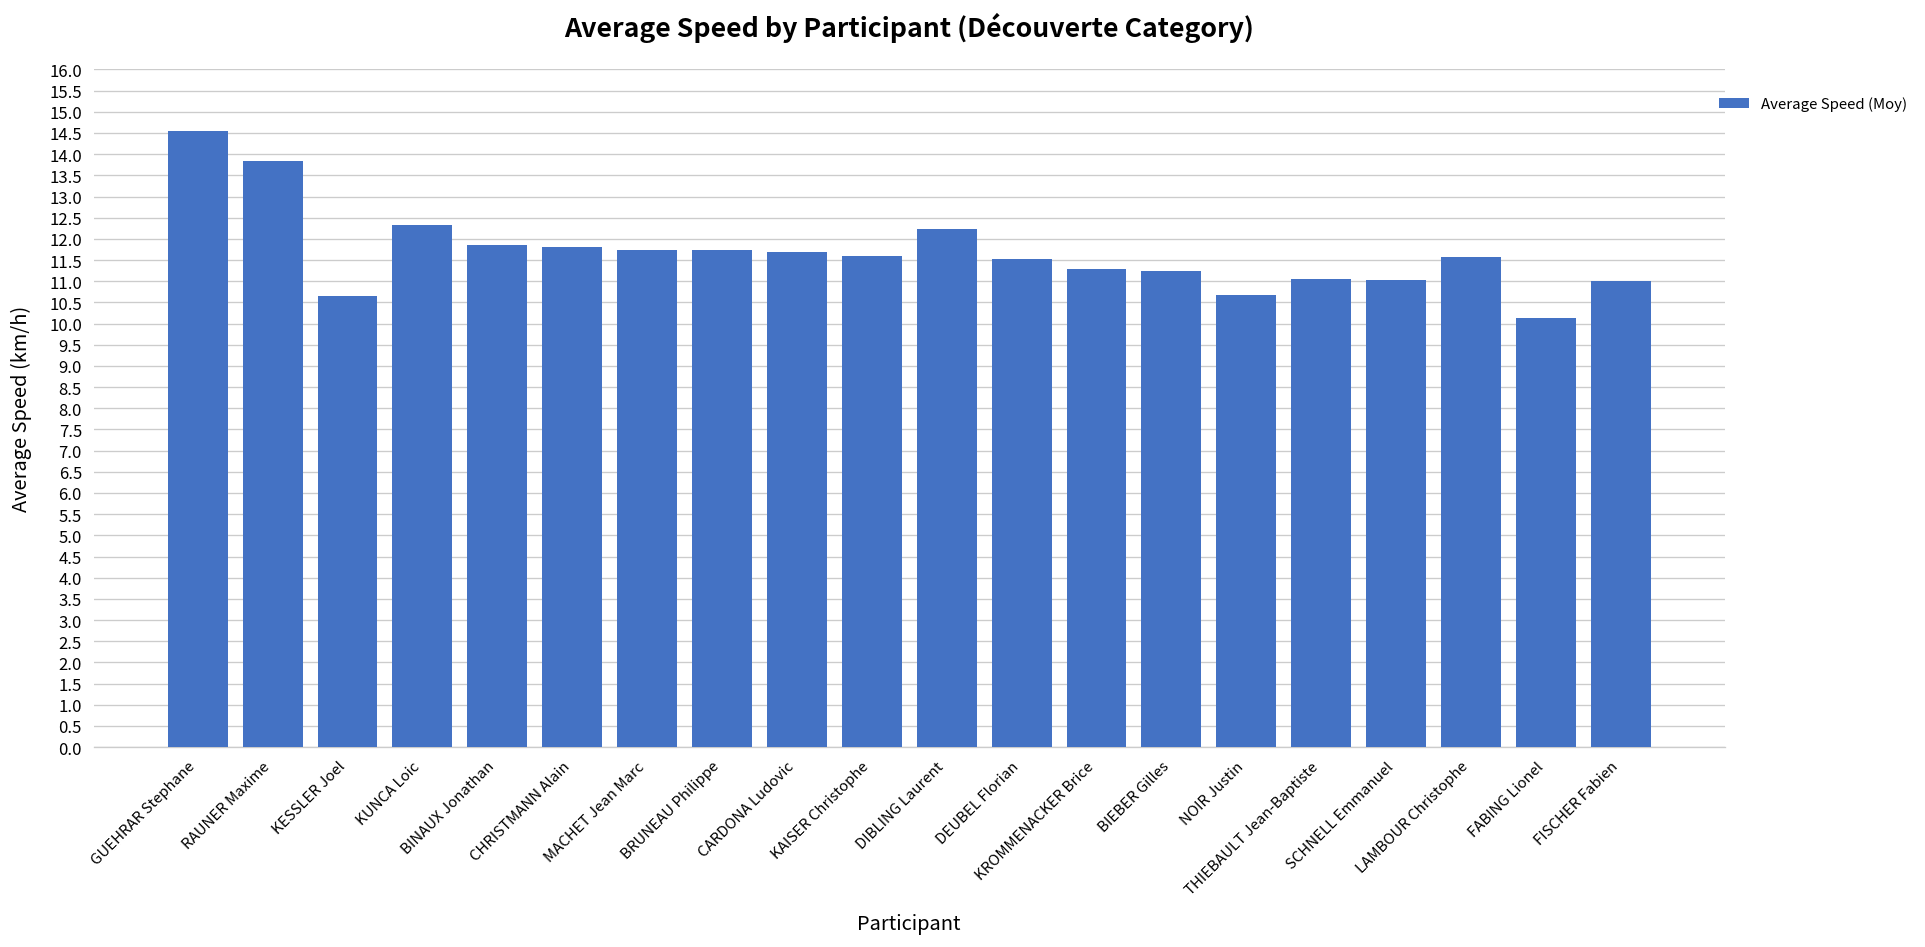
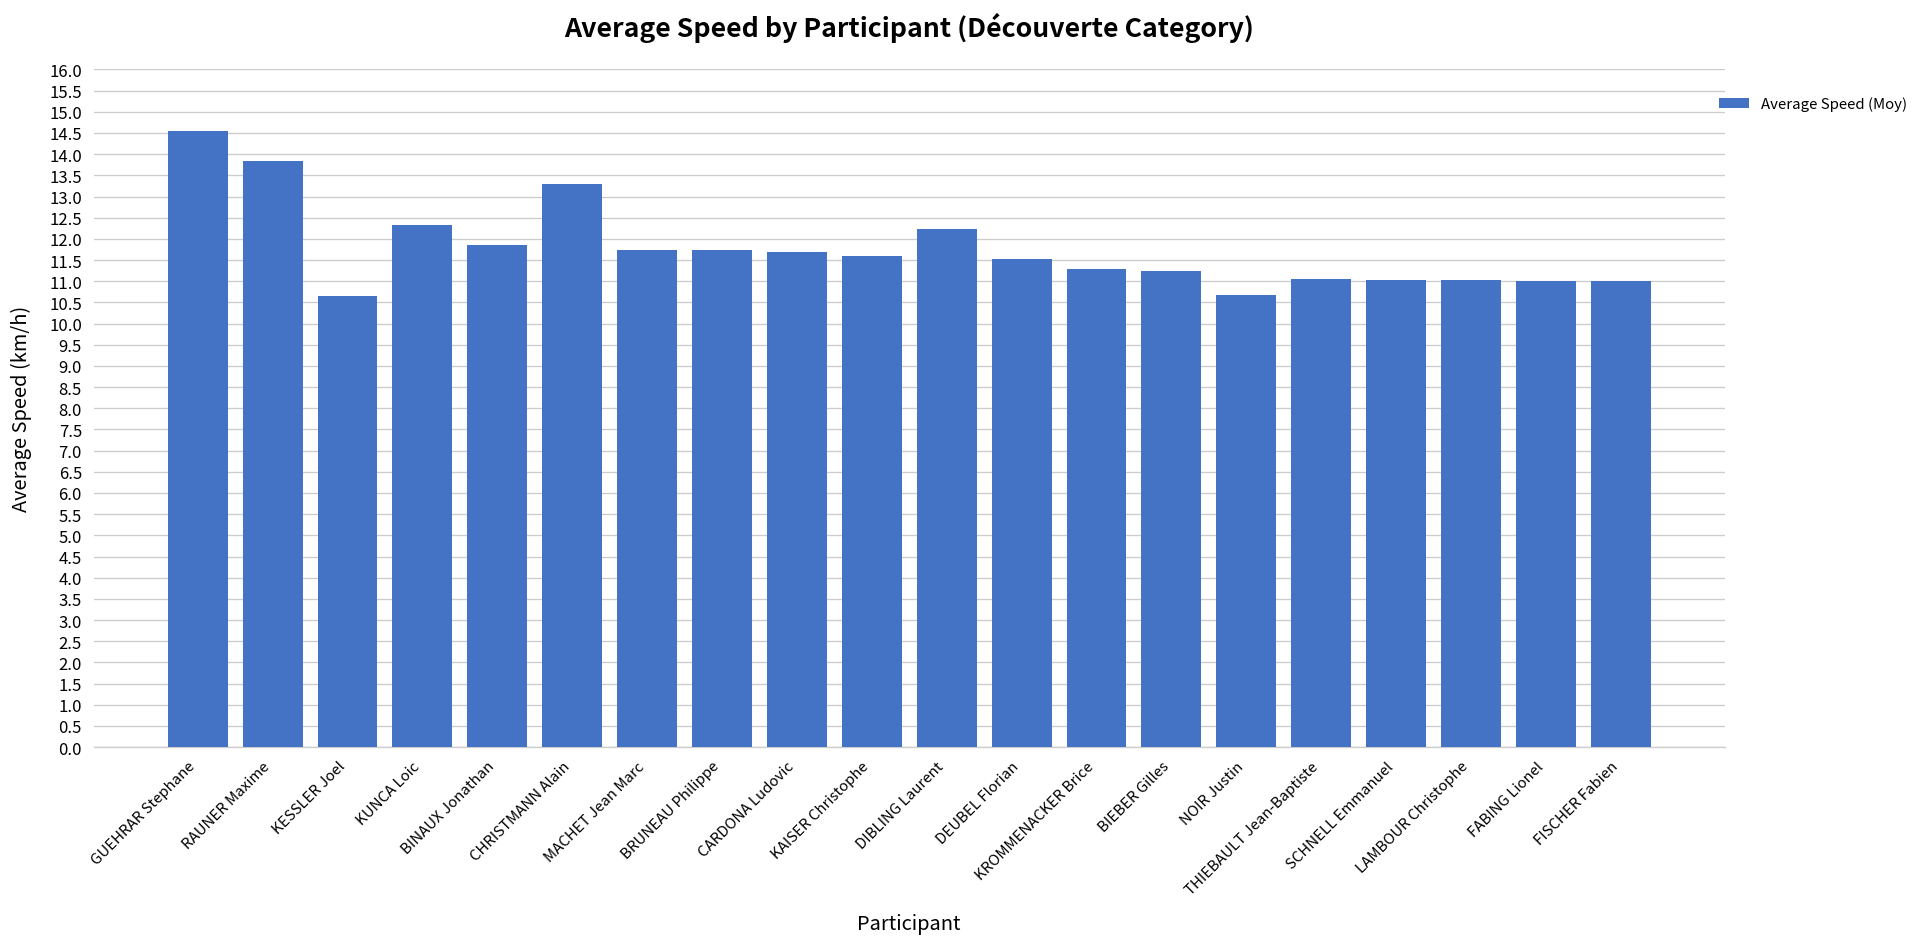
  {
    "GUEHRAR Stephane": 14.5,
    "RAUNER Maxime": 13.9,
    "KESSLER Joel": 10.7,
    "KUNCA Loic": 12.3,
    "BINAUX Jonathan": 11.9,
-   "CHRISTMANN Alain": 11.8,
+   "CHRISTMANN Alain": 13.3,
    "MACHET Jean Marc": 11.7,
    "BRUNEAU Philippe": 11.7,
    "CARDONA Ludovic": 11.7,
    "KAISER Christophe": 11.6,
    "DIBLING Laurent": 12.2,
    "DEUBEL Florian": 11.5,
    "KROMMENACKER Brice": 11.3,
    "BIEBER Gilles": 11.3,
    "NOIR Justin": 10.7,
    "THIEBAULT Jean-Baptiste": 11.1,
    "SCHNELL Emmanuel": 11.0,
-   "LAMBOUR Christophe": 11.6,
-   "FABING Lionel": 10.1,
+   "LAMBOUR Christophe": 11.0,
+   "FABING Lionel": 11.0,
    "FISCHER Fabien": 11.0
  }
